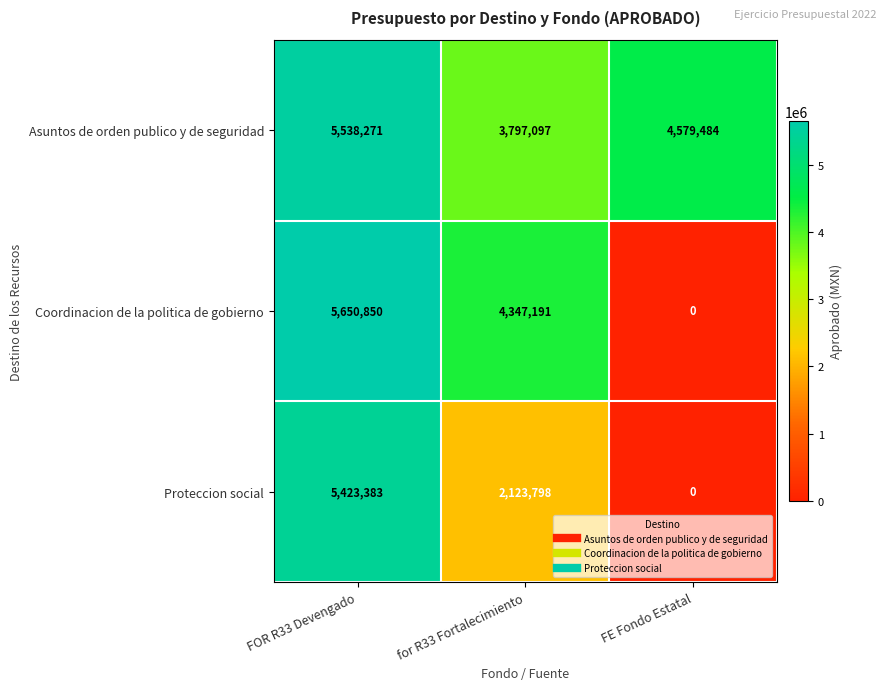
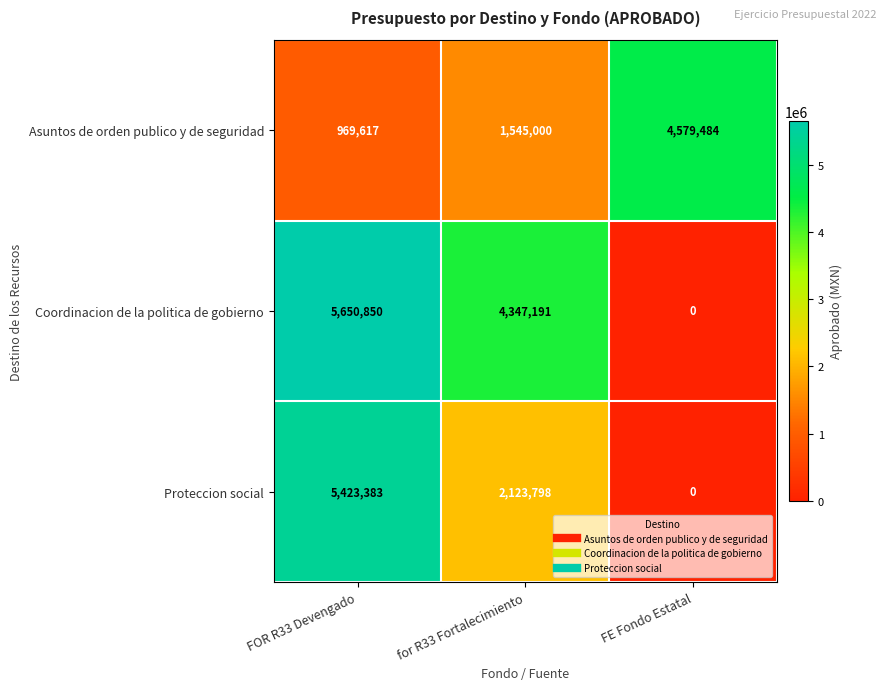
  {
    "Asuntos de orden publico y de seguridad": {
-     "FOR R33 Devengado": "5,538,271",
-     "for R33 Fortalecimiento": "3,797,097",
+     "FOR R33 Devengado": "969,617",
+     "for R33 Fortalecimiento": "1,545,000",
      "FE Fondo Estatal": "4,579,484"
    },
    "Coordinacion de la politica de gobierno": {
      "FOR R33 Devengado": "5,650,850",
      "for R33 Fortalecimiento": "4,347,191",
      "FE Fondo Estatal": "0"
    },
    "Proteccion social": {
      "FOR R33 Devengado": "5,423,383",
      "for R33 Fortalecimiento": "2,123,798",
      "FE Fondo Estatal": "0"
    }
  }
